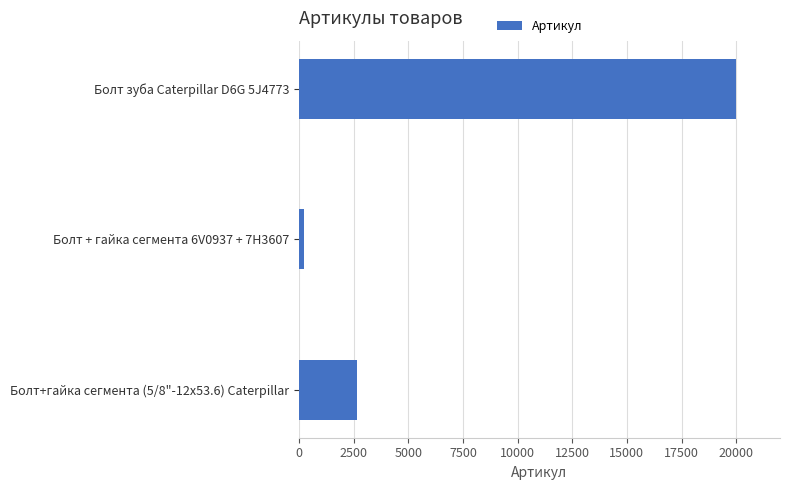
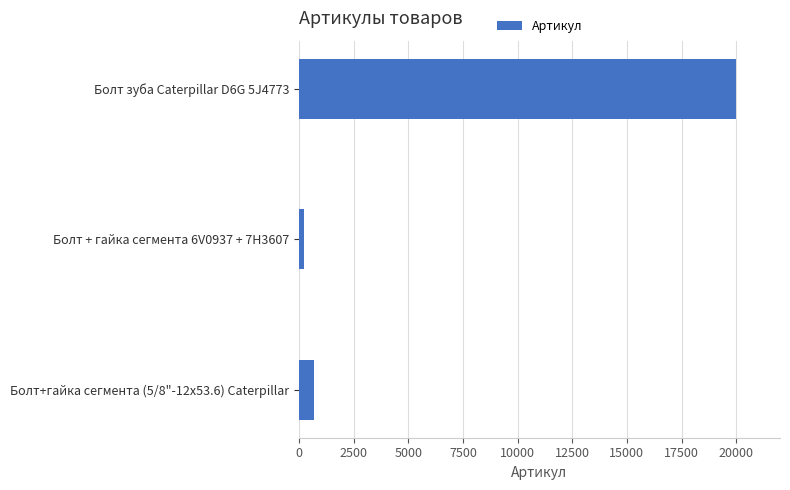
  {
    "Болт зуба Caterpillar D6G 5J4773": 20000,
    "Болт + гайка сегмента 6V0937 + 7H3607": 200,
-   "Болт+гайка сегмента (5/8\"-12х53.6) Caterpillar": 2700
+   "Болт+гайка сегмента (5/8\"-12х53.6) Caterpillar": 700
  }
